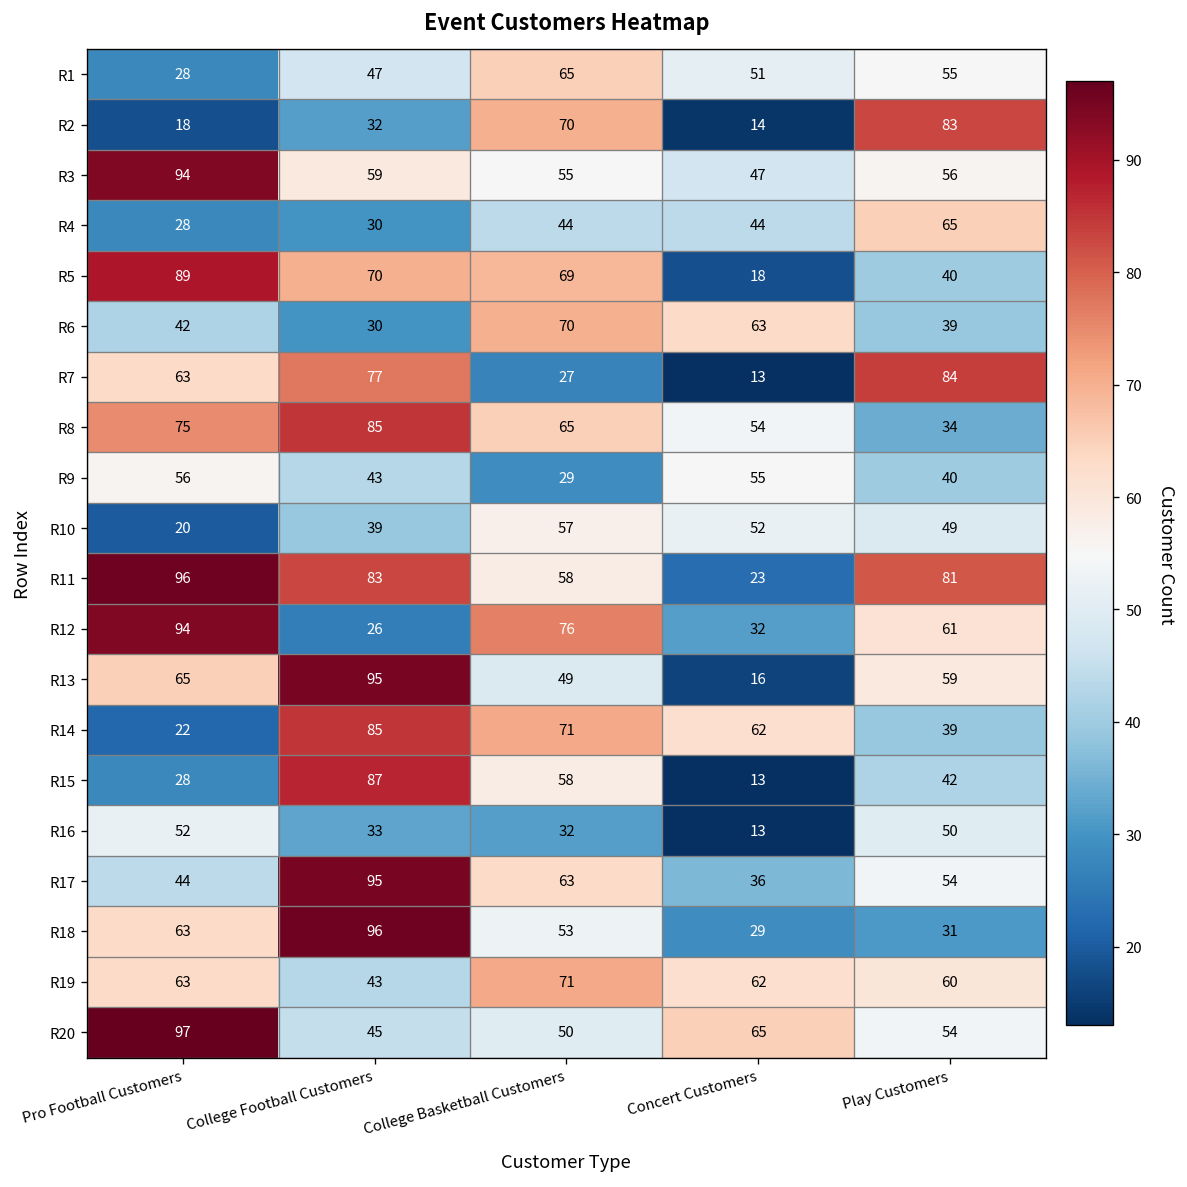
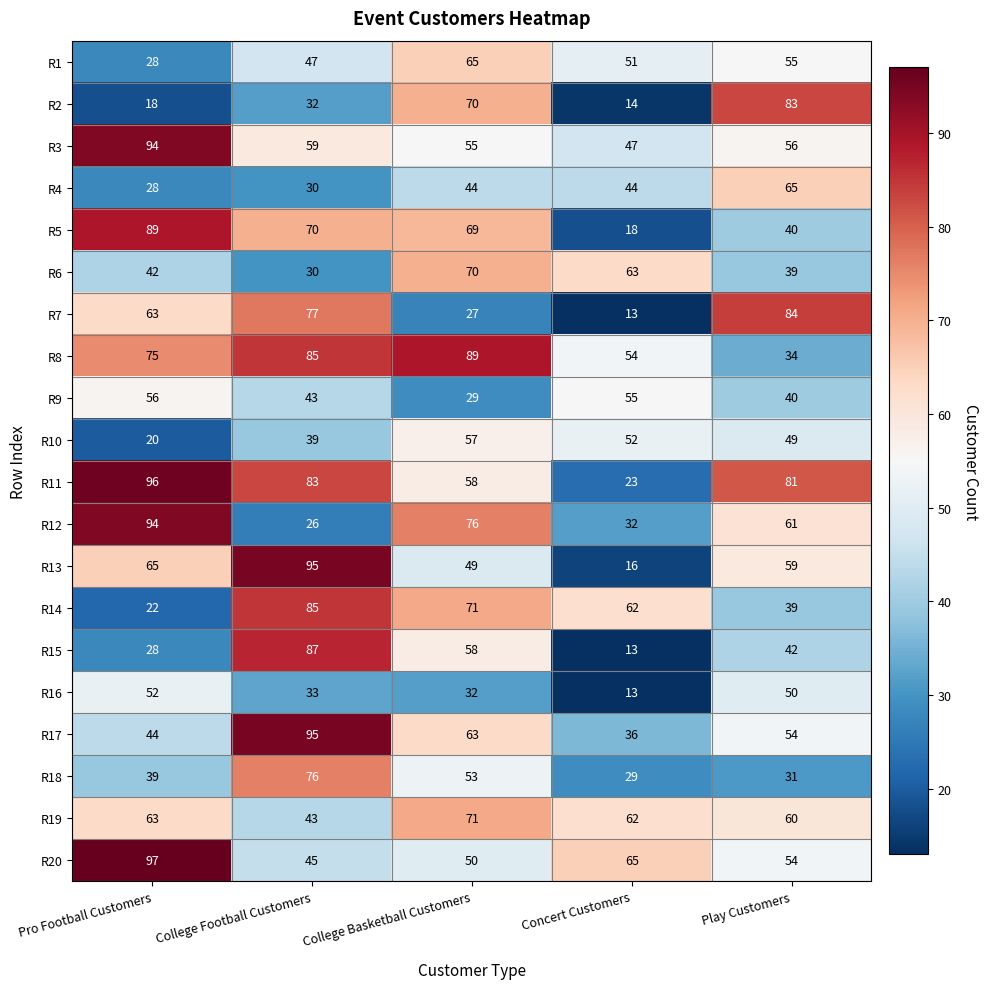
  {
    "R1": {
      "Pro Football Customers": 28,
      "College Football Customers": 47,
      "College Basketball Customers": 65,
      "Concert Customers": 51,
      "Play Customers": 55
    },
    "R2": {
      "Pro Football Customers": 18,
      "College Football Customers": 32,
      "College Basketball Customers": 70,
      "Concert Customers": 14,
      "Play Customers": 83
    },
    "R3": {
      "Pro Football Customers": 94,
      "College Football Customers": 59,
      "College Basketball Customers": 55,
      "Concert Customers": 47,
      "Play Customers": 56
    },
    "R4": {
      "Pro Football Customers": 28,
      "College Football Customers": 30,
      "College Basketball Customers": 44,
      "Concert Customers": 44,
      "Play Customers": 65
    },
    "R5": {
      "Pro Football Customers": 89,
      "College Football Customers": 70,
      "College Basketball Customers": 69,
      "Concert Customers": 18,
      "Play Customers": 40
    },
    "R6": {
      "Pro Football Customers": 42,
      "College Football Customers": 30,
      "College Basketball Customers": 70,
      "Concert Customers": 63,
      "Play Customers": 39
    },
    "R7": {
      "Pro Football Customers": 63,
      "College Football Customers": 77,
      "College Basketball Customers": 27,
      "Concert Customers": 13,
      "Play Customers": 84
    },
    "R8": {
      "Pro Football Customers": 75,
      "College Football Customers": 85,
-     "College Basketball Customers": 65,
+     "College Basketball Customers": 89,
      "Concert Customers": 54,
      "Play Customers": 34
    },
    "R9": {
      "Pro Football Customers": 56,
      "College Football Customers": 43,
      "College Basketball Customers": 29,
      "Concert Customers": 55,
      "Play Customers": 40
    },
    "R10": {
      "Pro Football Customers": 20,
      "College Football Customers": 39,
      "College Basketball Customers": 57,
      "Concert Customers": 52,
      "Play Customers": 49
    },
    "R11": {
      "Pro Football Customers": 96,
      "College Football Customers": 83,
      "College Basketball Customers": 58,
      "Concert Customers": 23,
      "Play Customers": 81
    },
    "R12": {
      "Pro Football Customers": 94,
      "College Football Customers": 26,
      "College Basketball Customers": 76,
      "Concert Customers": 32,
      "Play Customers": 61
    },
    "R13": {
      "Pro Football Customers": 65,
      "College Football Customers": 95,
      "College Basketball Customers": 49,
      "Concert Customers": 16,
      "Play Customers": 59
    },
    "R14": {
      "Pro Football Customers": 22,
      "College Football Customers": 85,
      "College Basketball Customers": 71,
      "Concert Customers": 62,
      "Play Customers": 39
    },
    "R15": {
      "Pro Football Customers": 28,
      "College Football Customers": 87,
      "College Basketball Customers": 58,
      "Concert Customers": 13,
      "Play Customers": 42
    },
    "R16": {
      "Pro Football Customers": 52,
      "College Football Customers": 33,
      "College Basketball Customers": 32,
      "Concert Customers": 13,
      "Play Customers": 50
    },
    "R17": {
      "Pro Football Customers": 44,
      "College Football Customers": 95,
      "College Basketball Customers": 63,
      "Concert Customers": 36,
      "Play Customers": 54
    },
    "R18": {
-     "Pro Football Customers": 63,
-     "College Football Customers": 96,
+     "Pro Football Customers": 39,
+     "College Football Customers": 76,
      "College Basketball Customers": 53,
      "Concert Customers": 29,
      "Play Customers": 31
    },
    "R19": {
      "Pro Football Customers": 63,
      "College Football Customers": 43,
      "College Basketball Customers": 71,
      "Concert Customers": 62,
      "Play Customers": 60
    },
    "R20": {
      "Pro Football Customers": 97,
      "College Football Customers": 45,
      "College Basketball Customers": 50,
      "Concert Customers": 65,
      "Play Customers": 54
    }
  }
